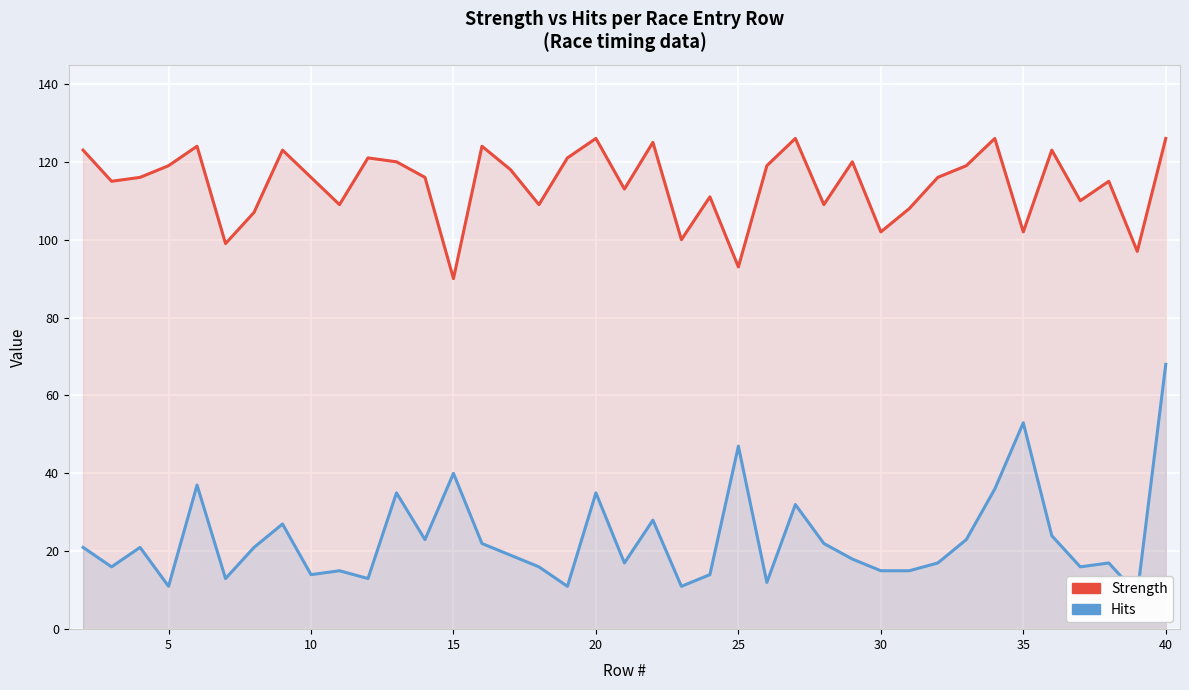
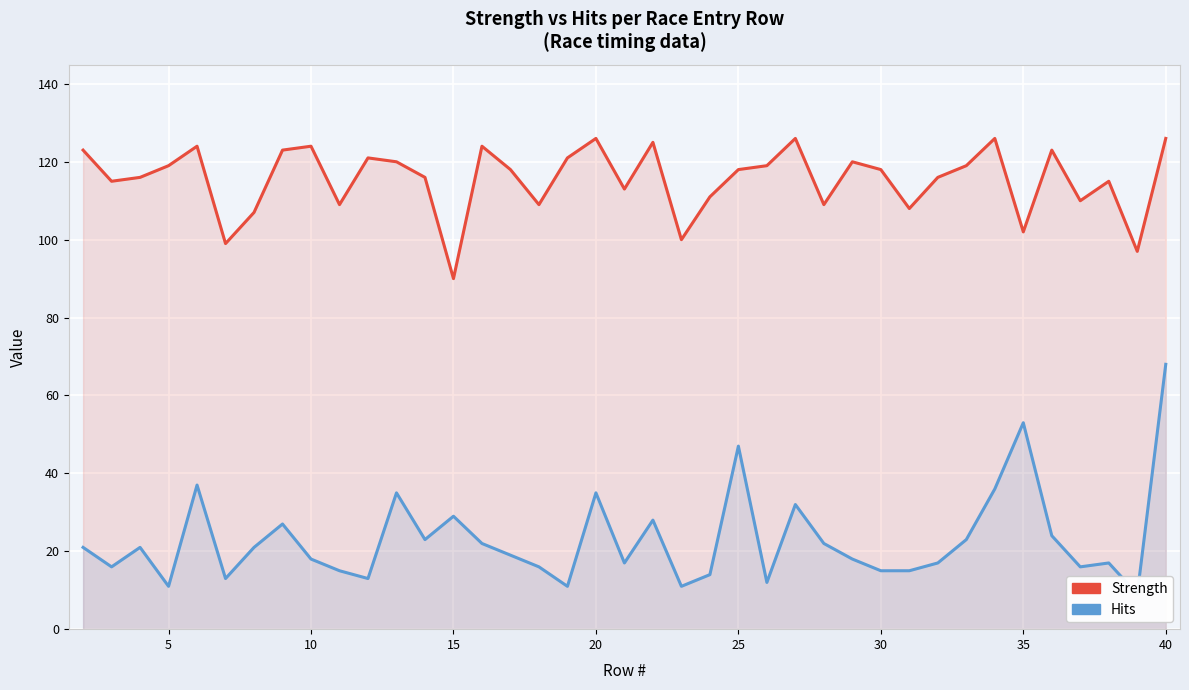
  {
    "Strength": {
      "5": 119,
-     "10": 116,
+     "10": 124,
      "15": 90,
      "20": 126,
-     "25": 93,
-     "30": 102,
+     "25": 118,
+     "30": 118,
      "35": 102,
      "40": 126
    },
    "Hits": {
      "5": 11,
-     "10": 14,
-     "15": 40,
+     "10": 18,
+     "15": 29,
      "20": 35,
      "25": 47,
      "30": 15,
      "35": 53,
      "40": 68
    }
  }
